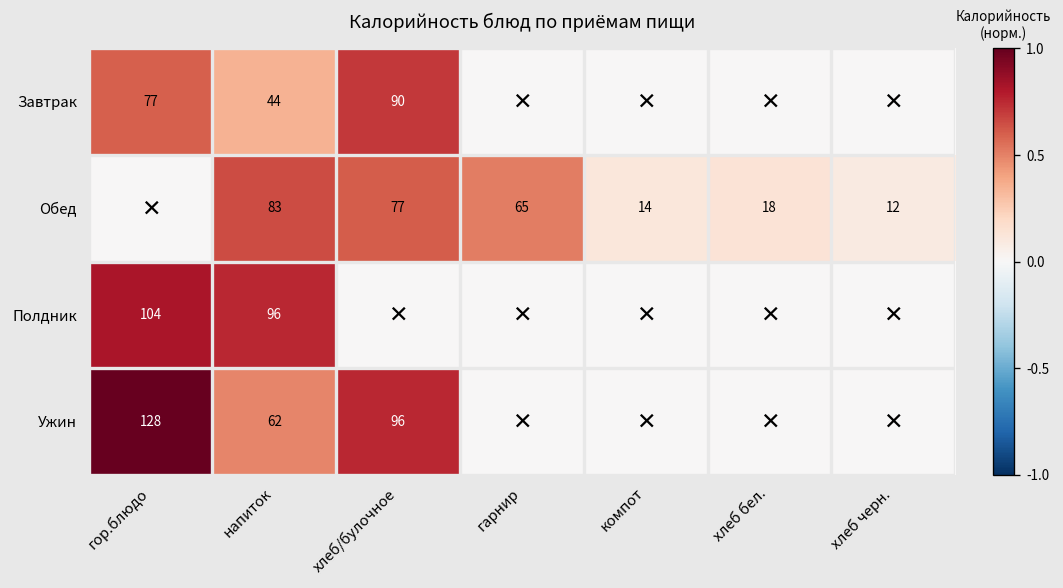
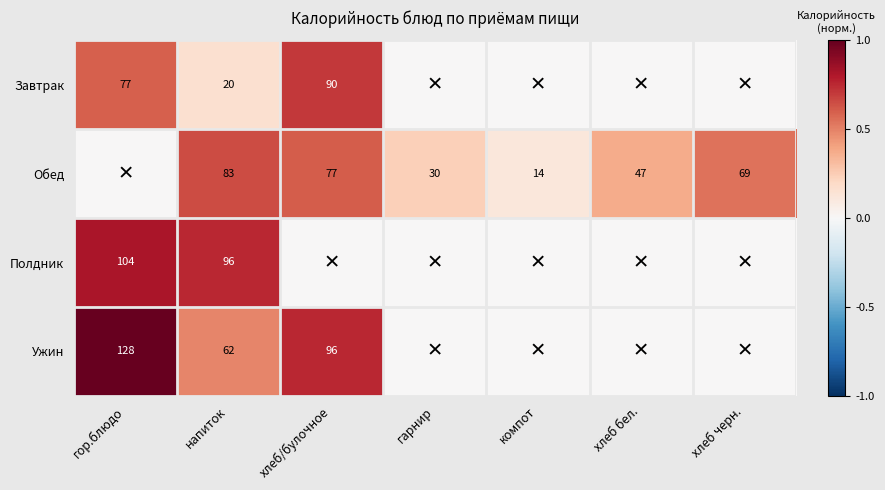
  {
    "Завтрак": {
      "гор.блюдо": 77,
-     "напиток": 44,
+     "напиток": 20,
      "хлеб/булочное": 90
    },
    "Обед": {
      "напиток": 83,
      "хлеб/булочное": 77,
-     "гарнир": 65,
+     "гарнир": 30,
      "компот": 14,
-     "хлеб бел.": 18,
-     "хлеб черн.": 12
+     "хлеб бел.": 47,
+     "хлеб черн.": 69
    },
    "Полдник": {
      "гор.блюдо": 104,
      "напиток": 96
    },
    "Ужин": {
      "гор.блюдо": 128,
      "напиток": 62,
      "хлеб/булочное": 96
    }
  }
